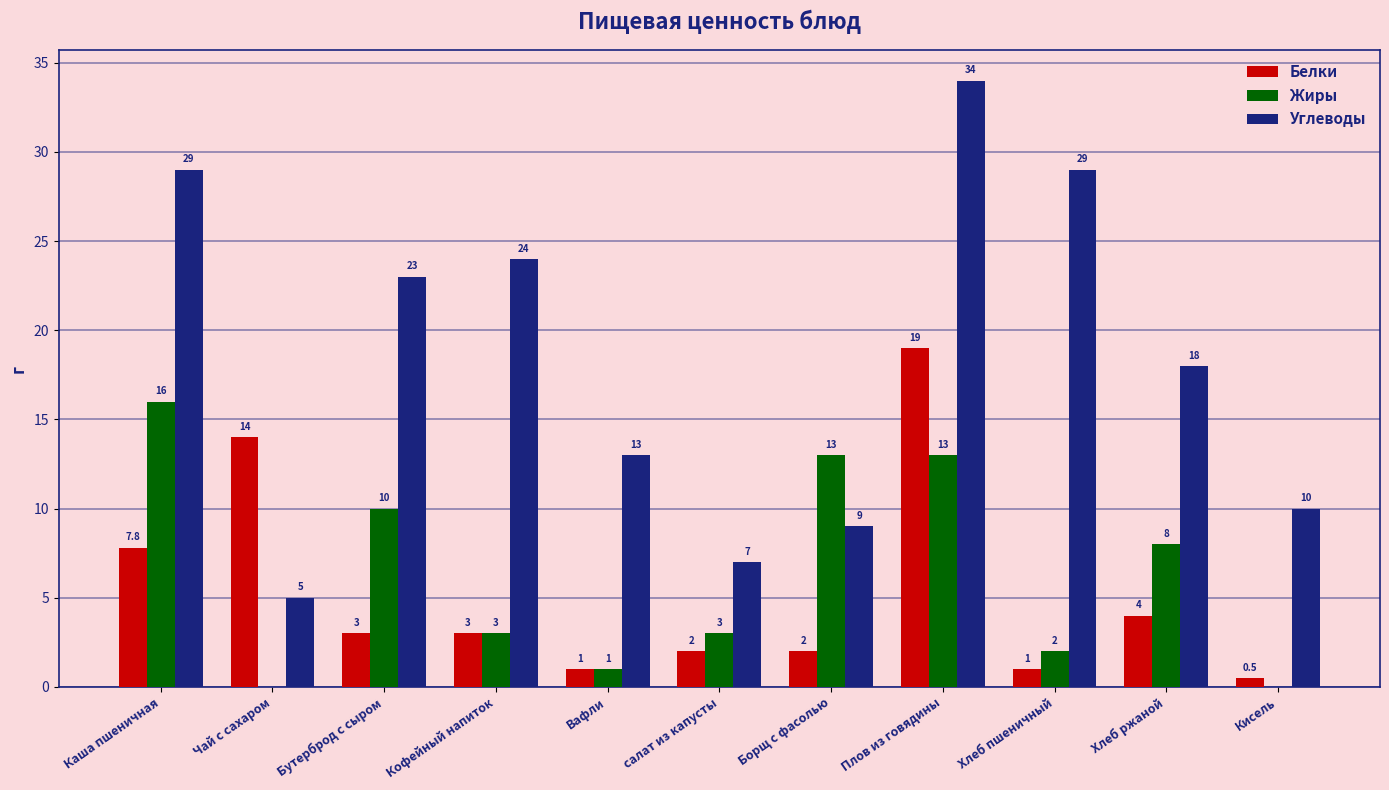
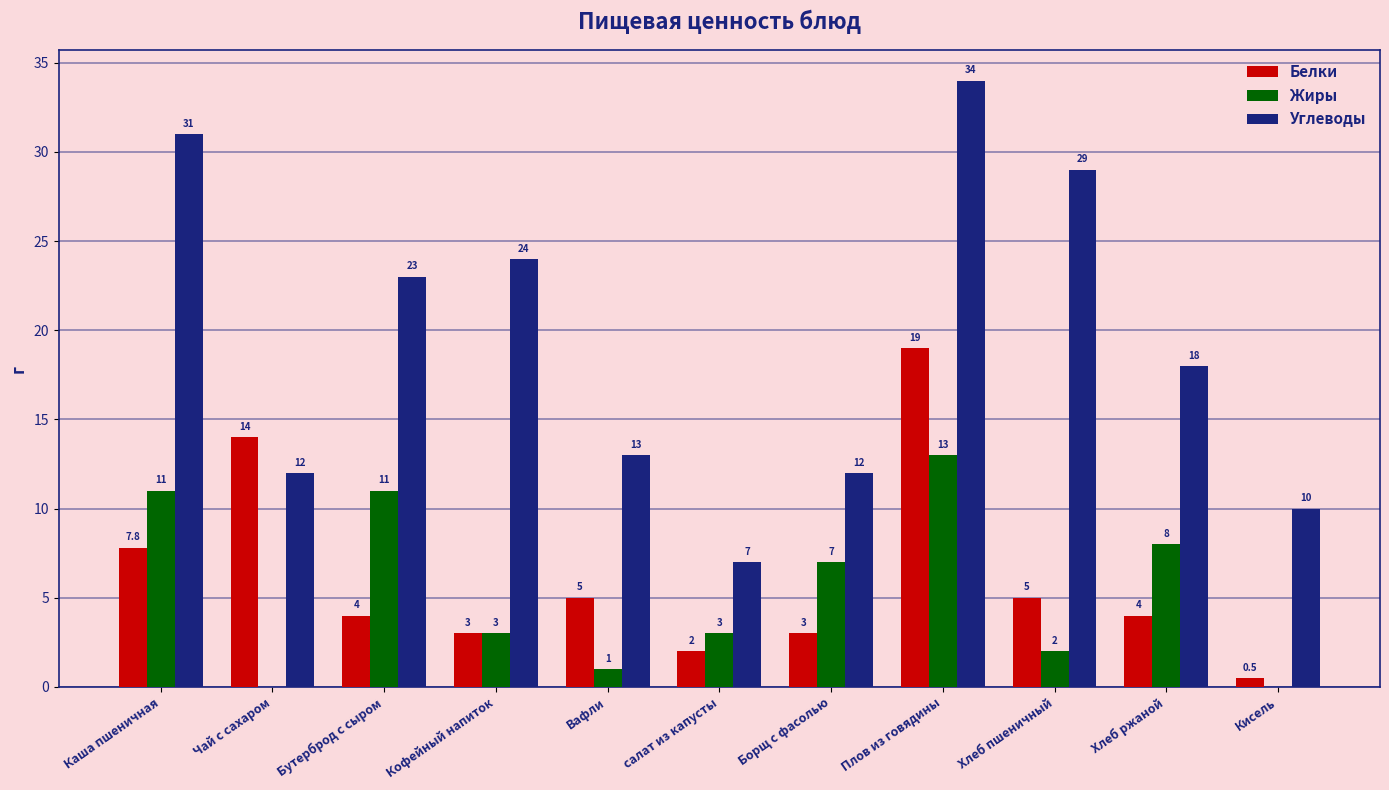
  {
    "Белки": {
      "Каша пшеничная": 7.8,
      "Чай с сахаром": 14,
-     "Бутерброд с сыром": 3,
+     "Бутерброд с сыром": 4,
      "Кофейный напиток": 3,
-     "Вафли": 1,
+     "Вафли": 5,
      "салат из капусты": 2,
-     "Борщ с фасолью": 2,
+     "Борщ с фасолью": 3,
      "Плов из говядины": 19,
-     "Хлеб пшеничный": 1,
+     "Хлеб пшеничный": 5,
      "Хлеб ржаной": 4,
      "Кисель": 0.5
    },
    "Жиры": {
-     "Каша пшеничная": 16,
-     "Бутерброд с сыром": 10,
+     "Каша пшеничная": 11,
+     "Бутерброд с сыром": 11,
      "Кофейный напиток": 3,
      "Вафли": 1,
      "салат из капусты": 3,
-     "Борщ с фасолью": 13,
+     "Борщ с фасолью": 7,
      "Плов из говядины": 13,
      "Хлеб пшеничный": 2,
      "Хлеб ржаной": 8
    },
    "Углеводы": {
-     "Каша пшеничная": 29,
-     "Чай с сахаром": 5,
+     "Каша пшеничная": 31,
+     "Чай с сахаром": 12,
      "Бутерброд с сыром": 23,
      "Кофейный напиток": 24,
      "Вафли": 13,
      "салат из капусты": 7,
-     "Борщ с фасолью": 9,
+     "Борщ с фасолью": 12,
      "Плов из говядины": 34,
      "Хлеб пшеничный": 29,
      "Хлеб ржаной": 18,
      "Кисель": 10
    }
  }
